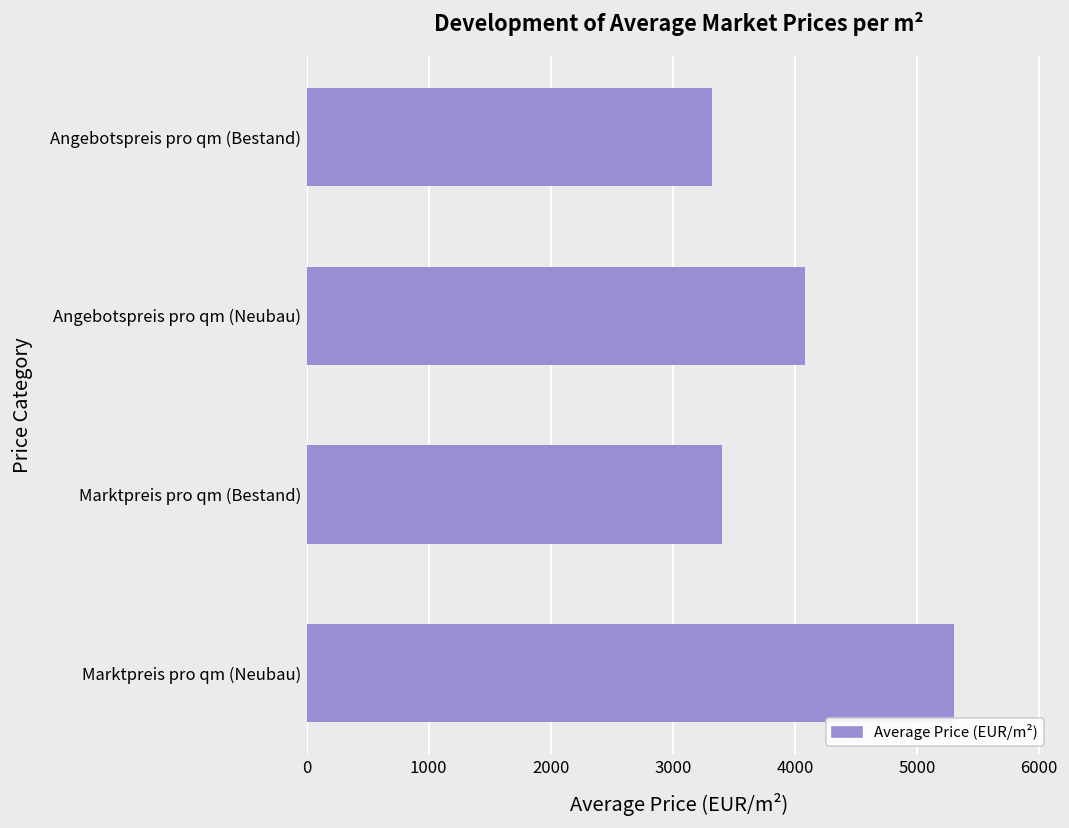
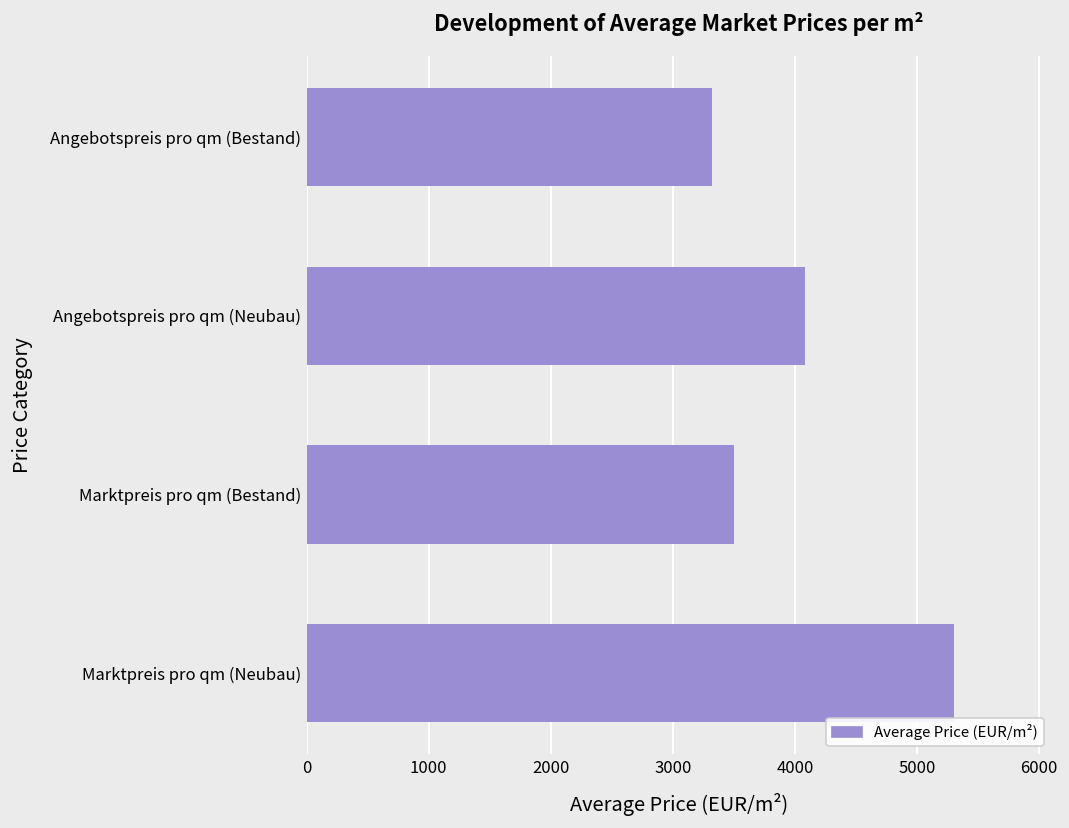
  {
    "Angebotspreis pro qm (Bestand)": 3320,
    "Angebotspreis pro qm (Neubau)": 4090,
-   "Marktpreis pro qm (Bestand)": 3410,
+   "Marktpreis pro qm (Bestand)": 3500,
    "Marktpreis pro qm (Neubau)": 5310
  }
